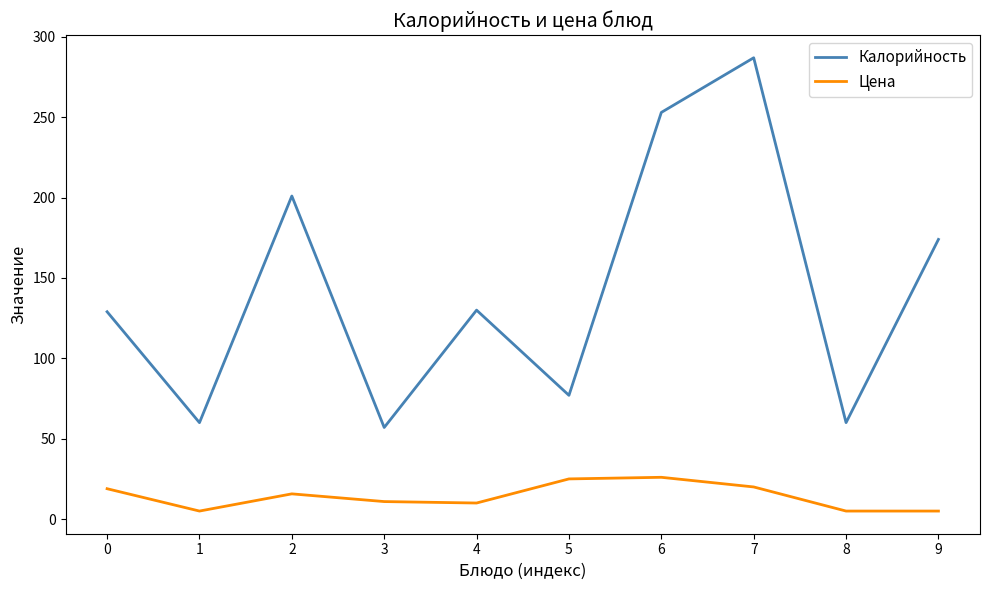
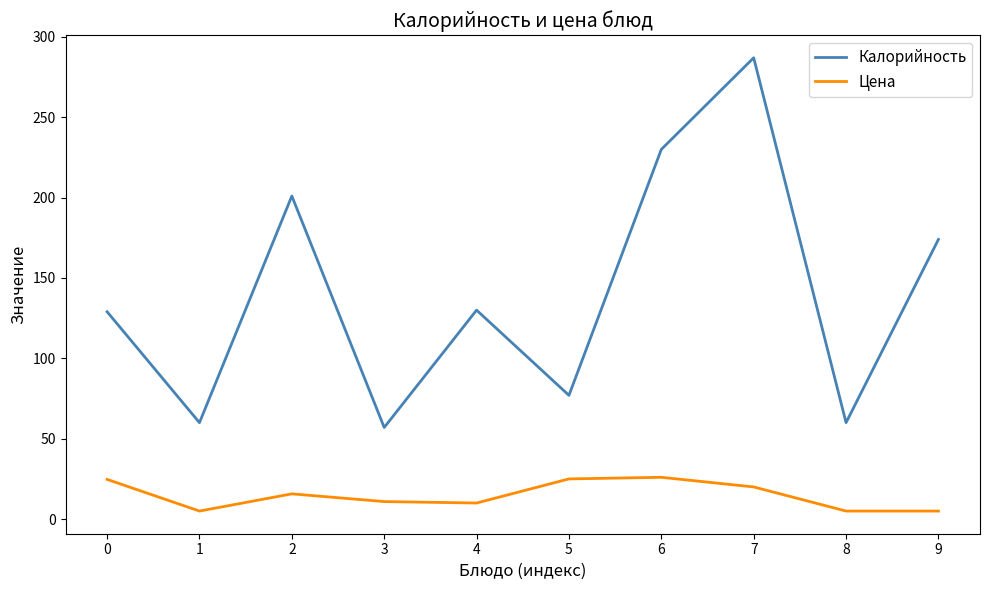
  {
    "Калорийность": {
      "0": 129,
      "1": 60,
      "2": 201,
      "3": 57,
      "4": 130,
      "5": 77,
-     "6": 253,
+     "6": 230,
      "7": 287,
      "8": 60,
      "9": 174
    },
    "Цена": {
-     "0": 19,
+     "0": 25,
      "1": 5,
      "2": 16,
      "3": 11,
      "4": 10,
      "5": 25,
      "6": 26,
      "7": 20,
      "8": 5,
      "9": 5
    }
  }
